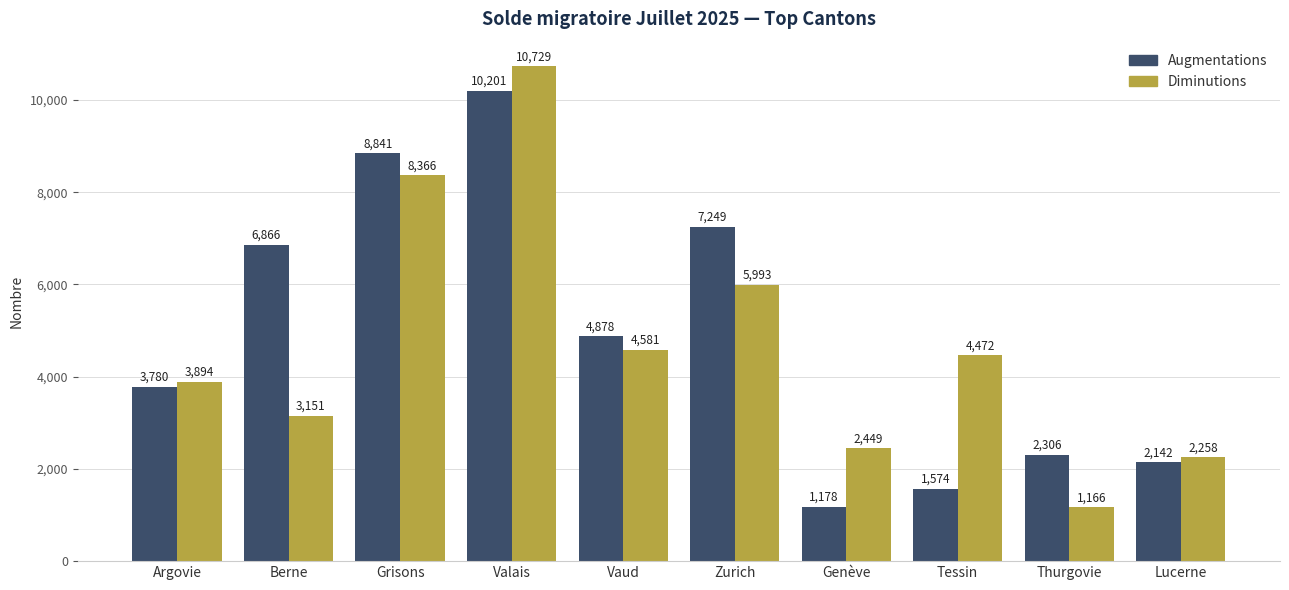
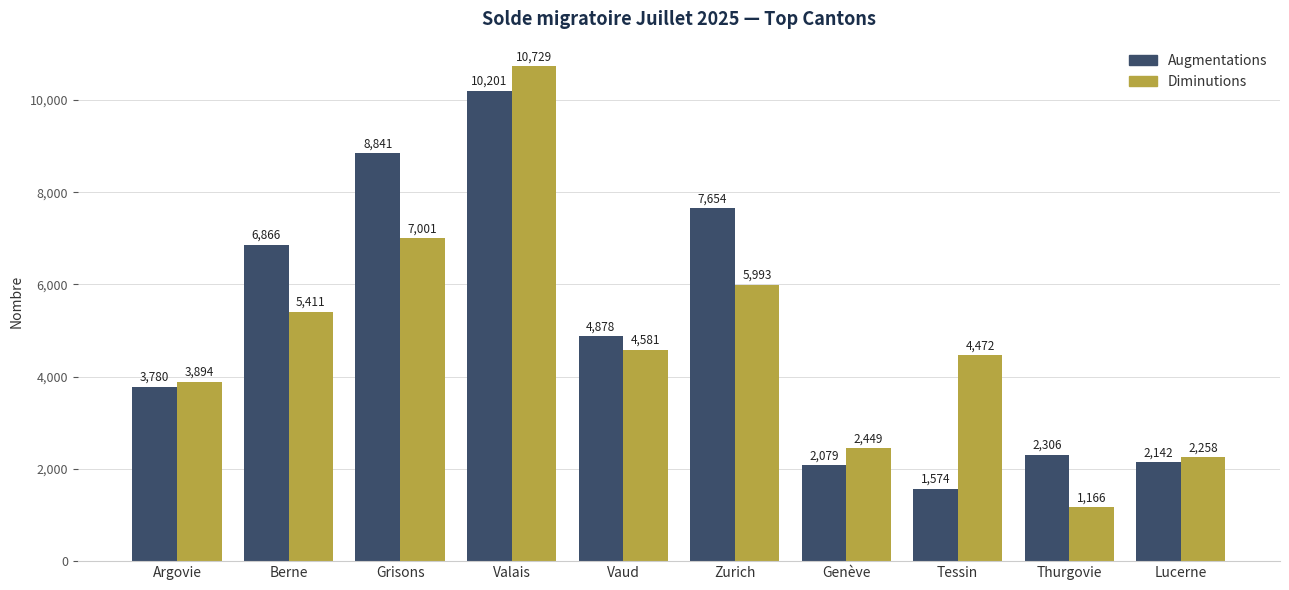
  {
    "Augmentations": {
      "Argovie": "3,780",
      "Berne": "6,866",
      "Grisons": "8,841",
      "Valais": "10,201",
      "Vaud": "4,878",
-     "Zurich": "7,249",
-     "Genève": "1,178",
+     "Zurich": "7,654",
+     "Genève": "2,079",
      "Tessin": "1,574",
      "Thurgovie": "2,306",
      "Lucerne": "2,142"
    },
    "Diminutions": {
      "Argovie": "3,894",
-     "Berne": "3,151",
-     "Grisons": "8,366",
+     "Berne": "5,411",
+     "Grisons": "7,001",
      "Valais": "10,729",
      "Vaud": "4,581",
      "Zurich": "5,993",
      "Genève": "2,449",
      "Tessin": "4,472",
      "Thurgovie": "1,166",
      "Lucerne": "2,258"
    }
  }
